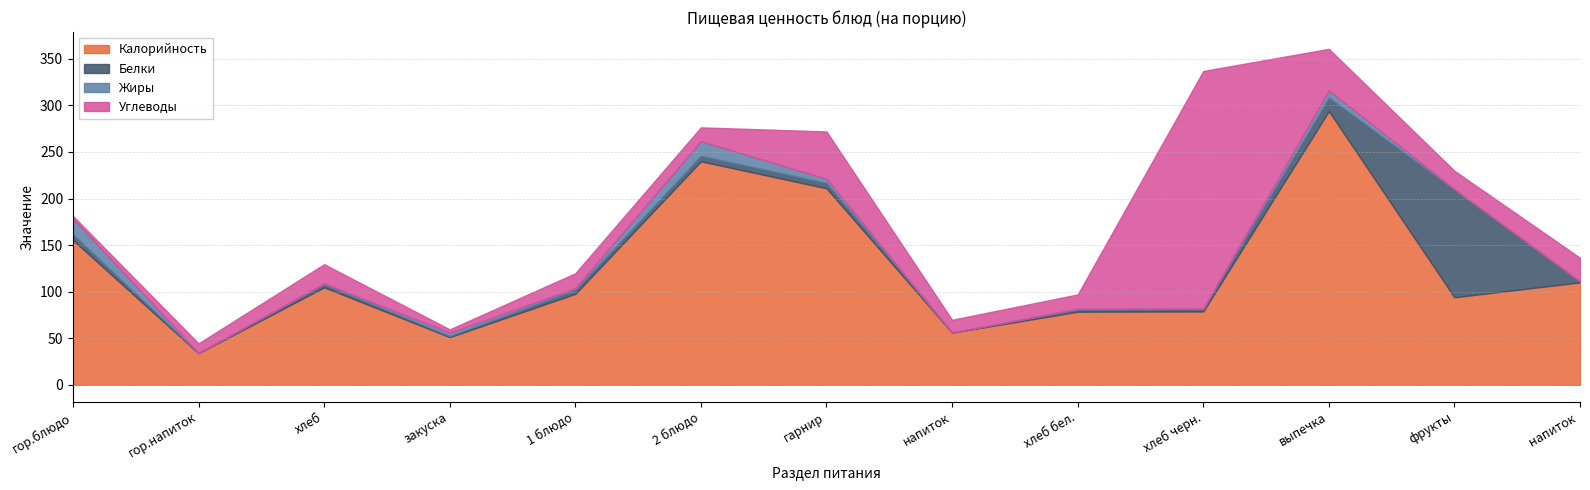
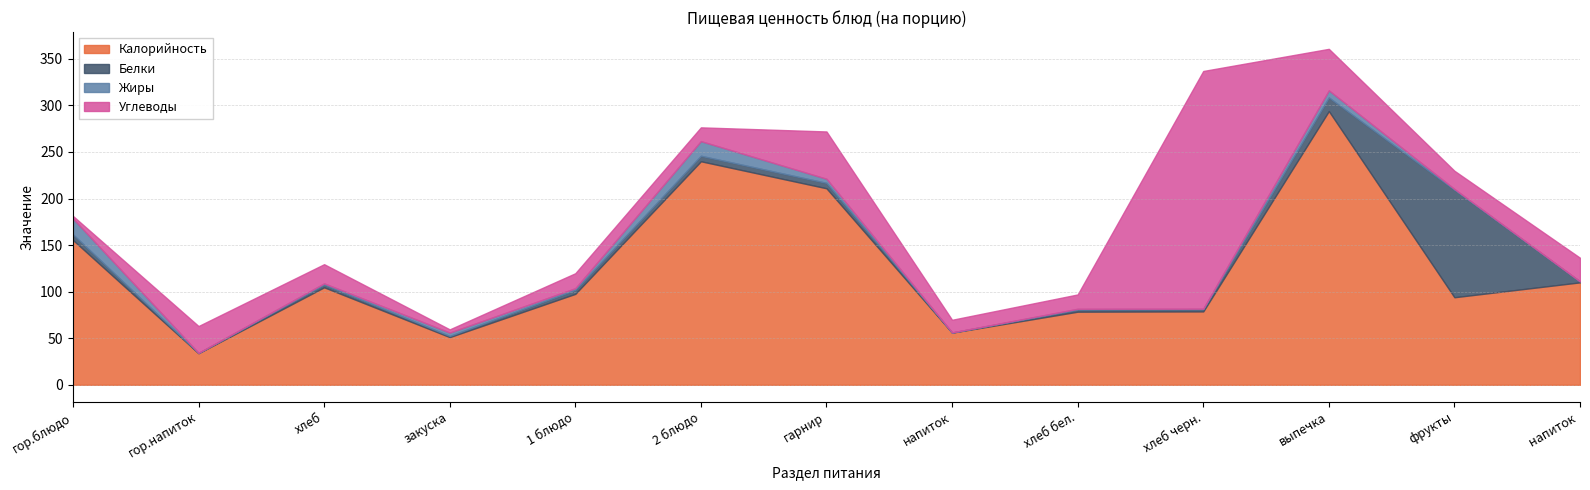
  {
    "Калорийность": {
      "гор.блюдо": 160,
      "хлеб": 100,
      "1 блюдо": 100,
      "2 блюдо": 240,
      "гарнир": 210,
      "выпечка": 290,
      "фрукты": 90
    },
    "Белки": {
      "гор.блюдо": 10,
      "2 блюдо": 10,
      "гарнир": 10,
      "выпечка": 10
    },
    "Жиры": {
      "гор.блюдо": 20,
      "закуска": 0,
      "2 блюдо": 20,
      "гарнир": 0,
      "выпечка": 10
    },
    "Углеводы": {
      "гор.блюдо": 0,
-     "гор.напиток": 10,
+     "гор.напиток": 30,
      "хлеб": 20,
      "закуска": 0,
      "1 блюдо": 20,
      "2 блюдо": 10,
      "гарнир": 50,
      "хлеб бел.": 20,
      "хлеб черн.": 260,
      "выпечка": 40,
      "фрукты": 20
    }
  }
